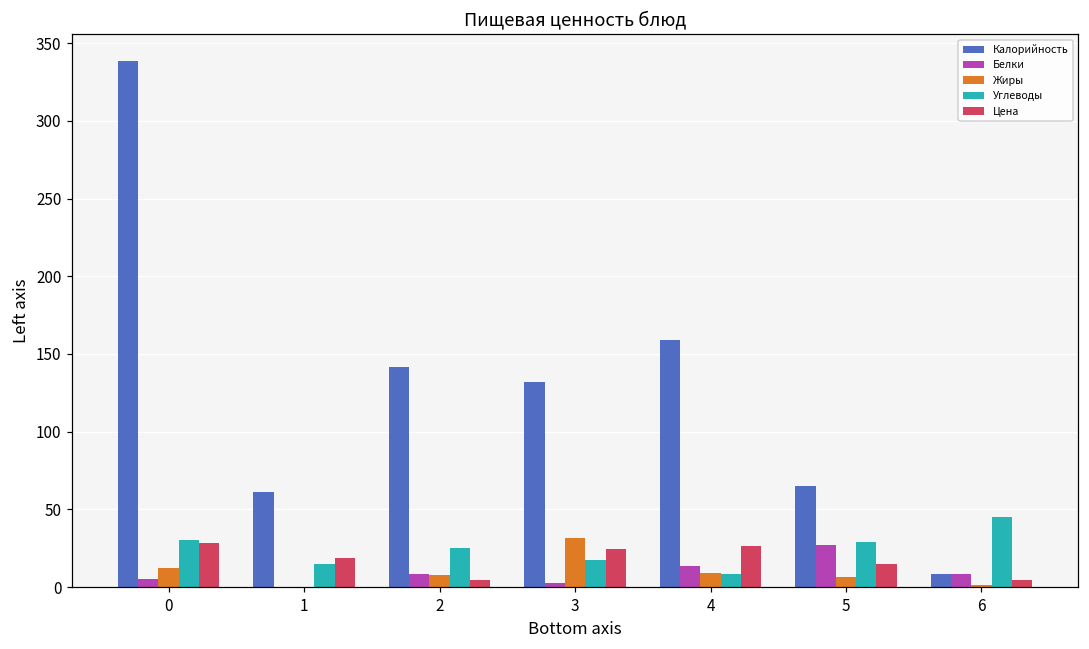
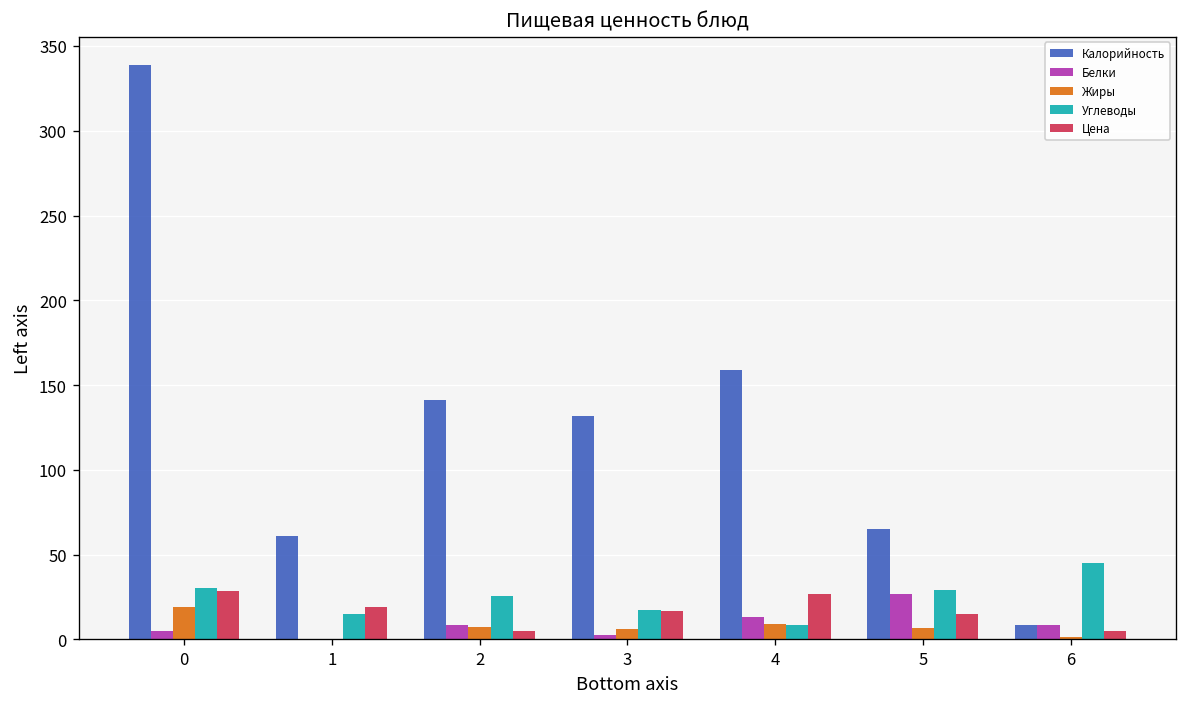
  {
    "Калорийность": {
      "0": 339,
      "1": 61,
      "2": 142,
      "3": 132,
      "4": 159,
      "5": 65,
      "6": 9
    },
    "Белки": {
      "0": 5,
      "2": 8,
      "3": 2,
      "4": 14,
      "5": 27,
      "6": 9
    },
    "Жиры": {
-     "0": 12,
+     "0": 19,
      "2": 8,
-     "3": 31,
+     "3": 6,
      "4": 9,
      "5": 7
    },
    "Углеводы": {
      "0": 31,
      "1": 15,
      "2": 25,
      "3": 18,
      "4": 9,
      "5": 29,
      "6": 45
    },
    "Цена": {
      "0": 28,
      "1": 19,
      "2": 5,
-     "3": 25,
+     "3": 17,
      "4": 27,
      "5": 15,
      "6": 5
    }
  }
